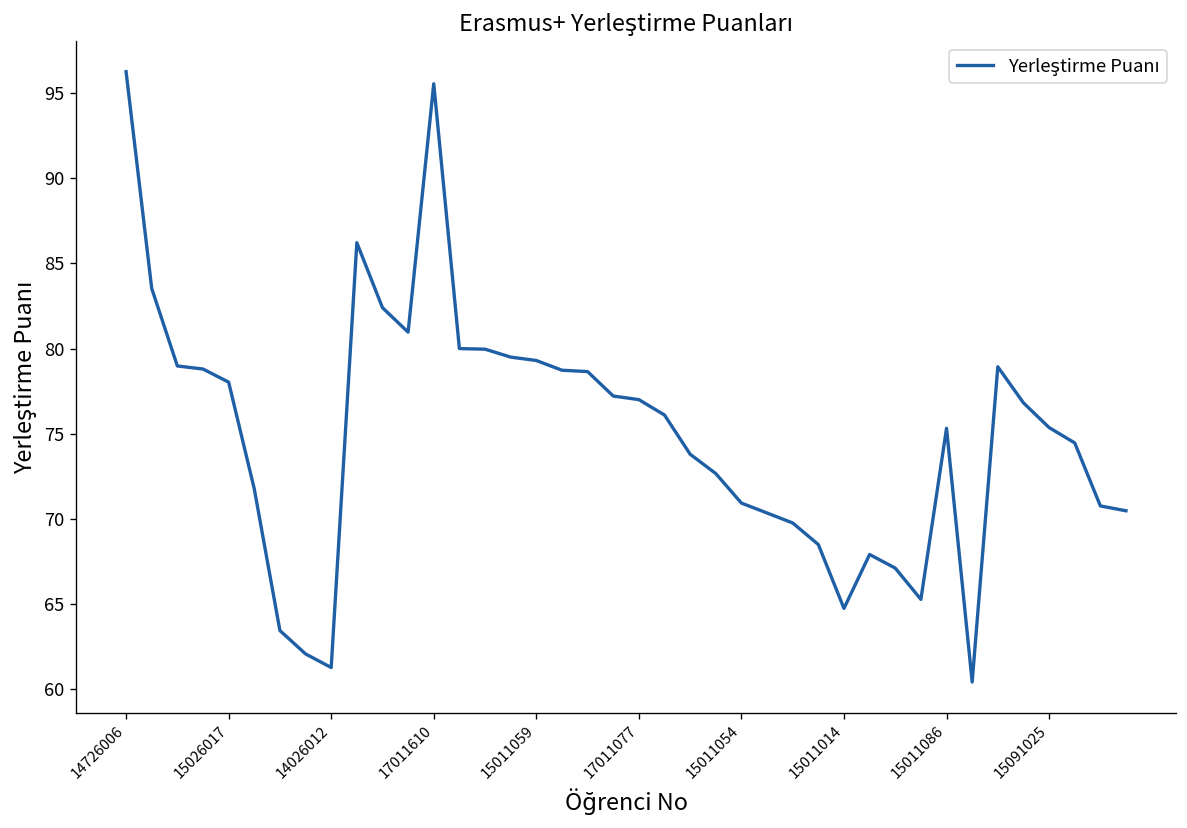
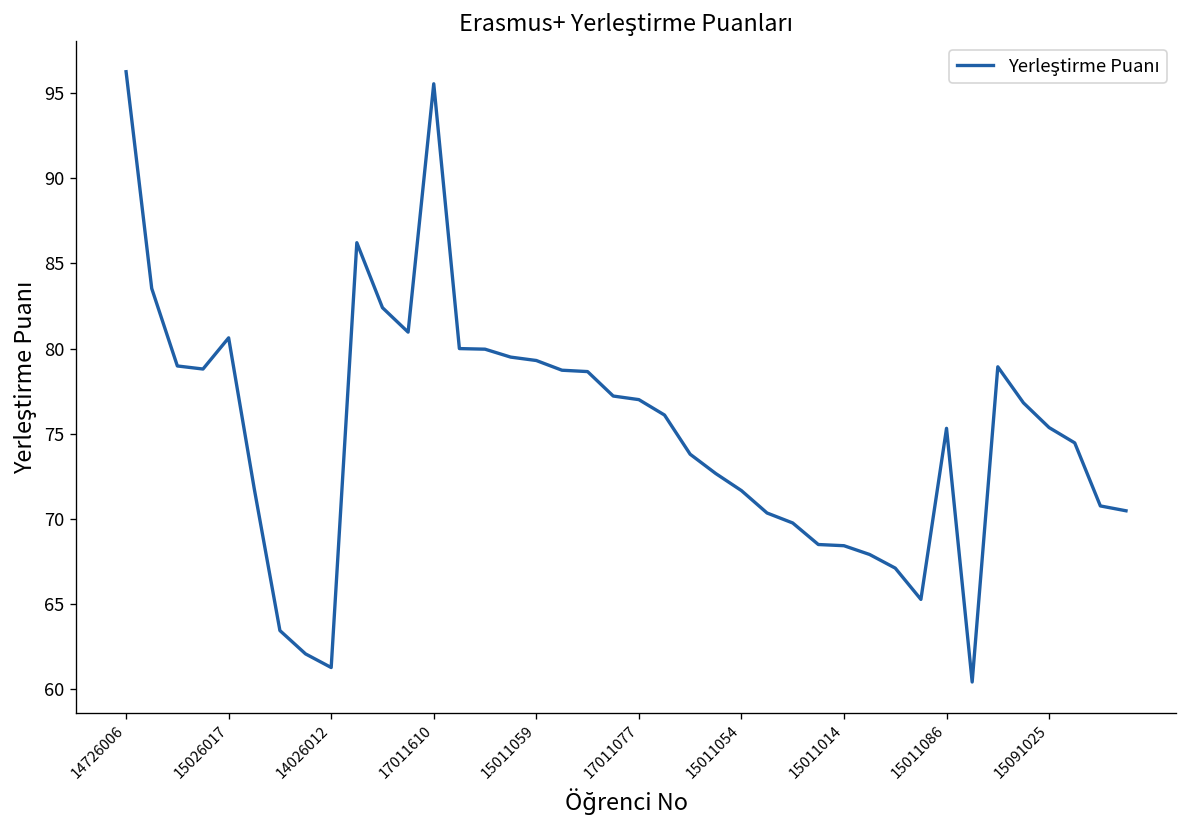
  {
    "14726006": 96.3,
-   "15026017": 78.0,
+   "15026017": 80.6,
    "14026012": 61.3,
    "17011610": 95.5,
    "15011059": 79.3,
    "17011077": 77.0,
-   "15011054": 70.9,
-   "15011014": 64.8,
+   "15011054": 71.7,
+   "15011014": 68.4,
    "15011086": 75.3,
    "15091025": 75.4
  }
